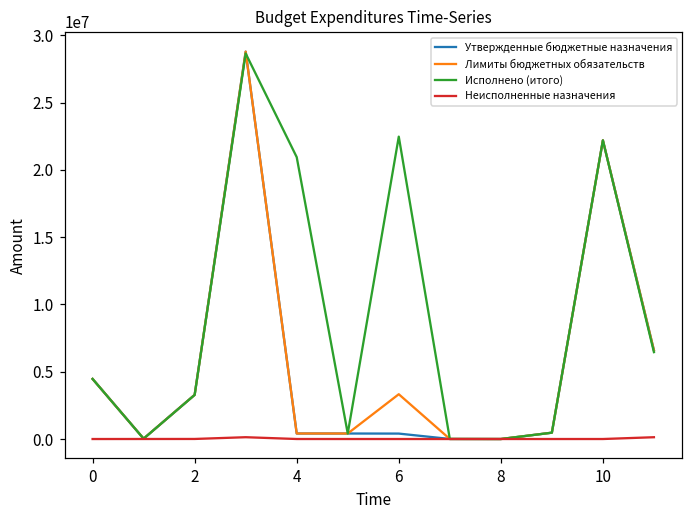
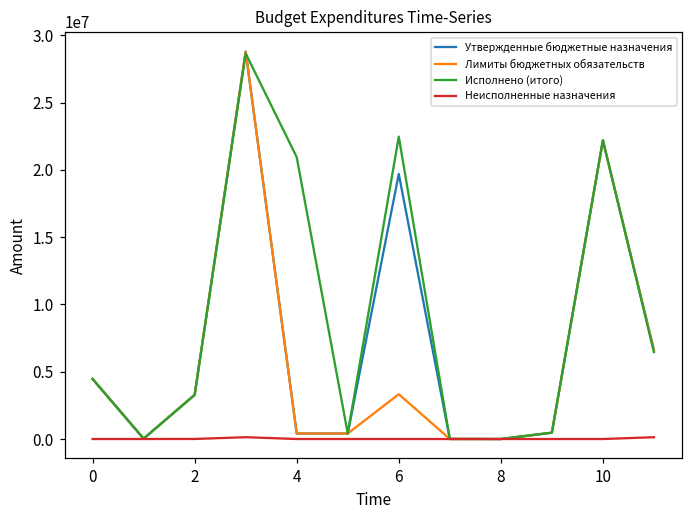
  {
    "Утвержденные бюджетные назначения": {
-     "6": 400000
+     "6": 19700000
    },
    "Лимиты бюджетных обязательств": {
      "6": 3300000
    },
    "Исполнено (итого)": {
      "4": 21000000,
      "6": 22500000
    },
    "Неисполненные назначения": {
      "0": 0,
      "2": 0,
      "4": 0,
      "6": 0,
      "10": 0
    }
  }
